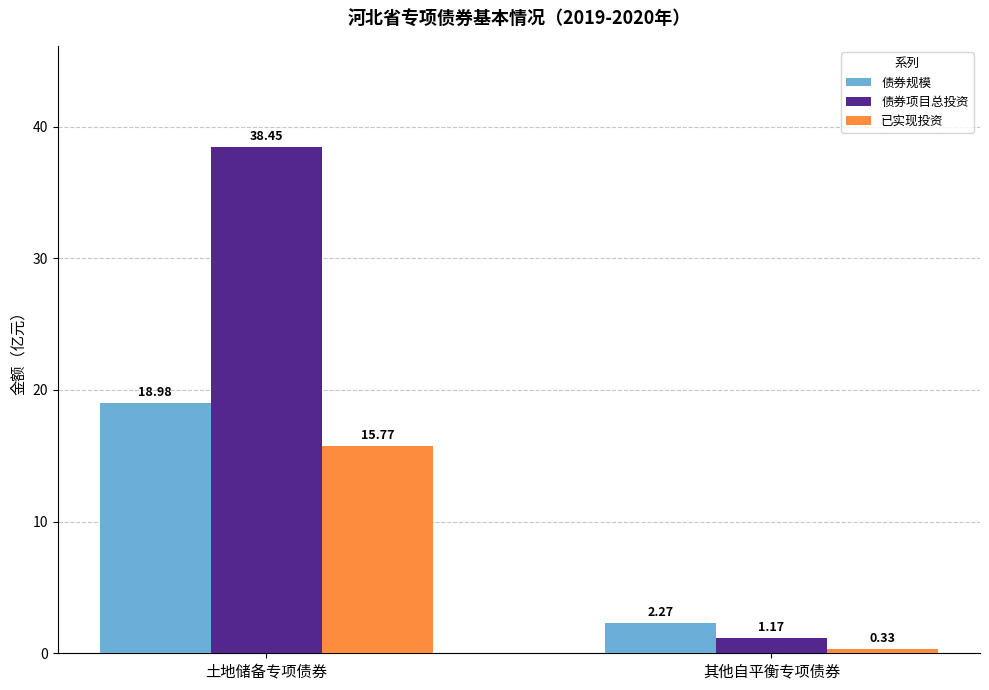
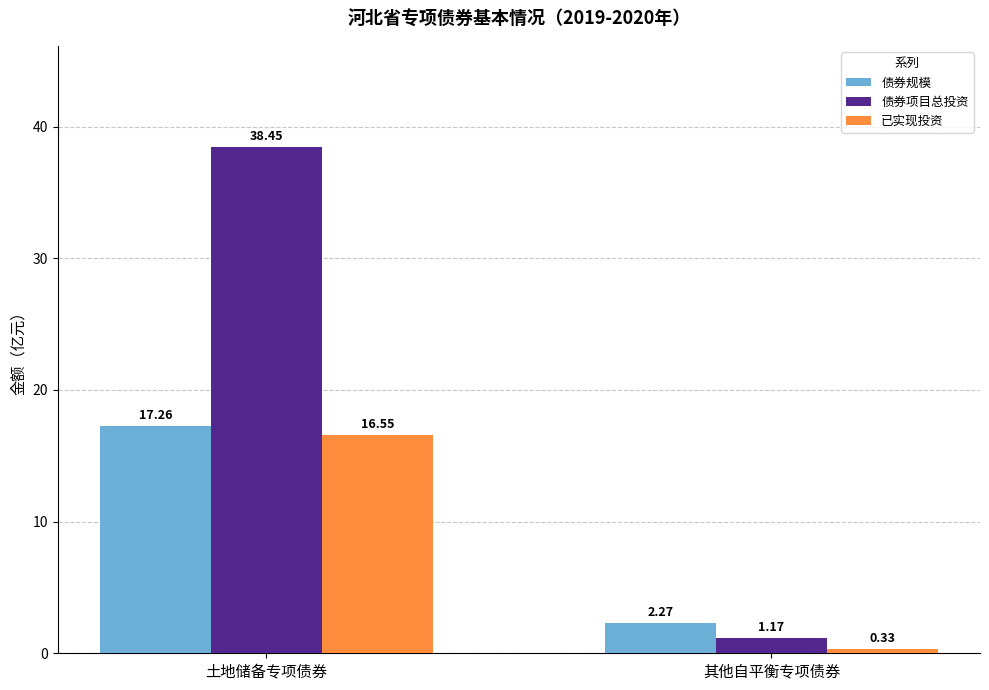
  {
    "债券规模": {
-     "土地储备专项债券": 18.98,
+     "土地储备专项债券": 17.26,
      "其他自平衡专项债券": 2.27
    },
    "债券项目总投资": {
      "土地储备专项债券": 38.45,
      "其他自平衡专项债券": 1.17
    },
    "已实现投资": {
-     "土地储备专项债券": 15.77,
+     "土地储备专项债券": 16.55,
      "其他自平衡专项债券": 0.33
    }
  }
